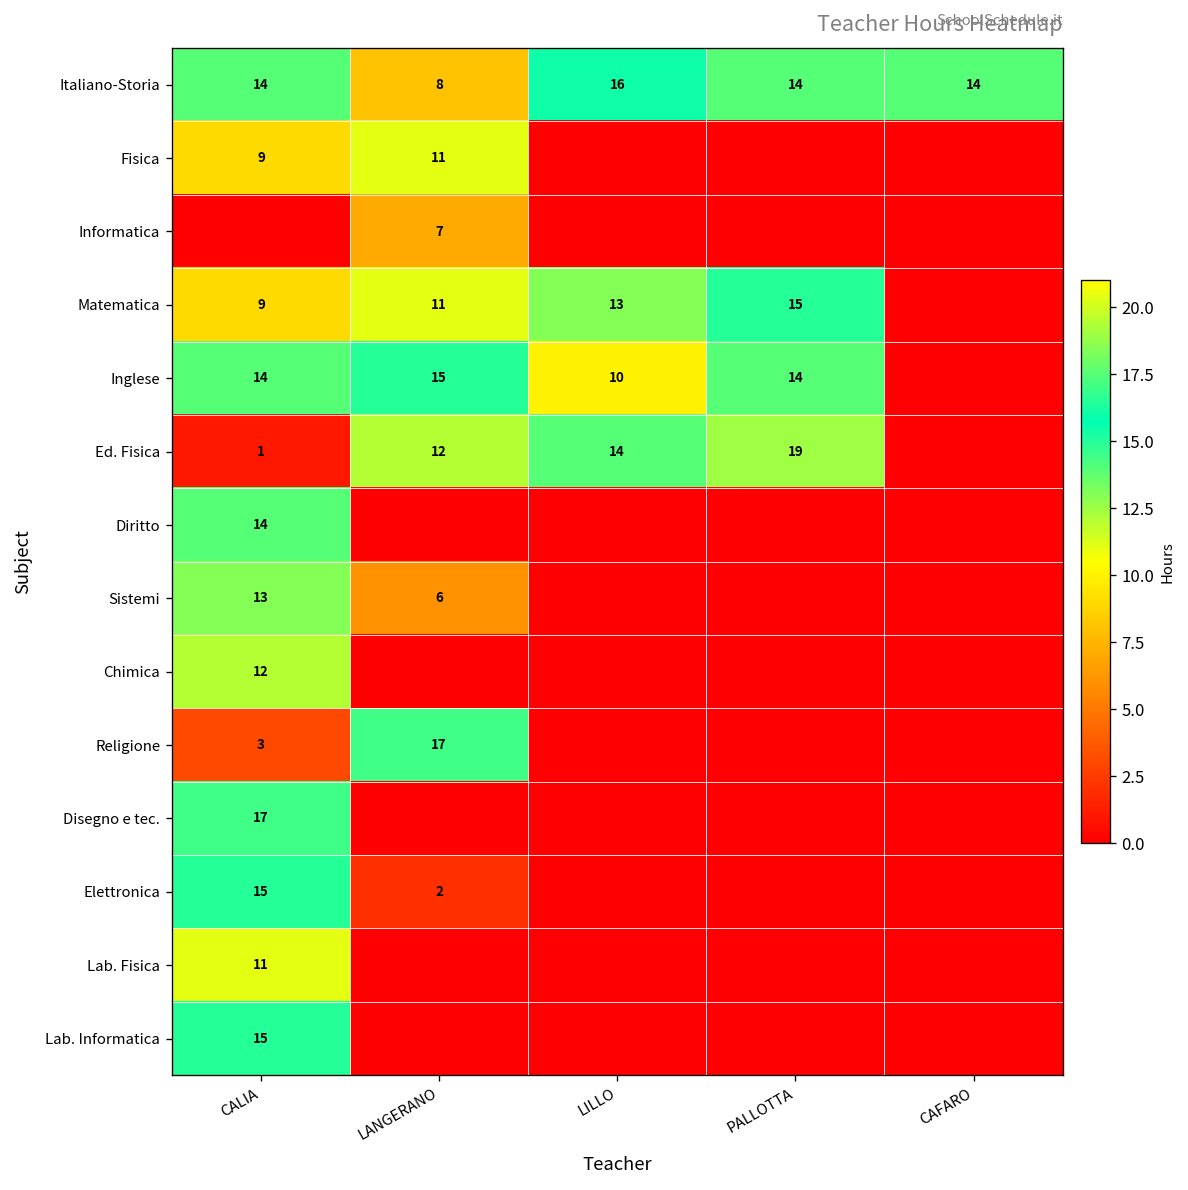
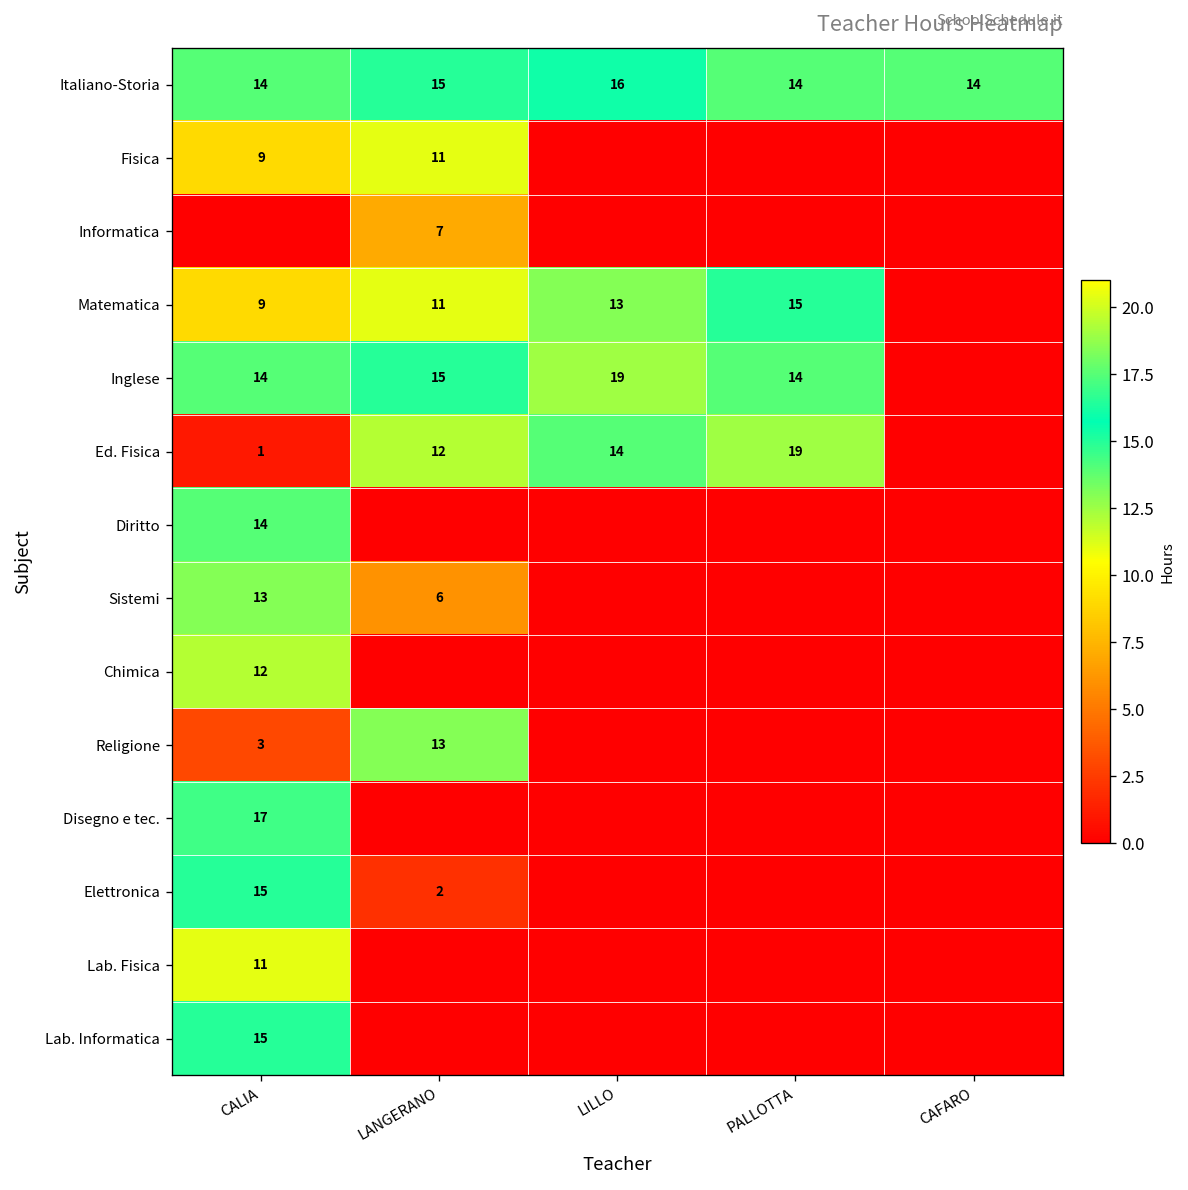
  {
    "Italiano-Storia": {
      "CALIA": 14,
-     "LANGERANO": 8,
+     "LANGERANO": 15,
      "LILLO": 16,
      "PALLOTTA": 14,
      "CAFARO": 14
    },
    "Fisica": {
      "CALIA": 9,
      "LANGERANO": 11
    },
    "Informatica": {
      "LANGERANO": 7
    },
    "Matematica": {
      "CALIA": 9,
      "LANGERANO": 11,
      "LILLO": 13,
      "PALLOTTA": 15
    },
    "Inglese": {
      "CALIA": 14,
      "LANGERANO": 15,
-     "LILLO": 10,
+     "LILLO": 19,
      "PALLOTTA": 14
    },
    "Ed. Fisica": {
      "CALIA": 1,
      "LANGERANO": 12,
      "LILLO": 14,
      "PALLOTTA": 19
    },
    "Diritto": {
      "CALIA": 14
    },
    "Sistemi": {
      "CALIA": 13,
      "LANGERANO": 6
    },
    "Chimica": {
      "CALIA": 12
    },
    "Religione": {
      "CALIA": 3,
-     "LANGERANO": 17
+     "LANGERANO": 13
    },
    "Disegno e tec.": {
      "CALIA": 17
    },
    "Elettronica": {
      "CALIA": 15,
      "LANGERANO": 2
    },
    "Lab. Fisica": {
      "CALIA": 11
    },
    "Lab. Informatica": {
      "CALIA": 15
    }
  }
